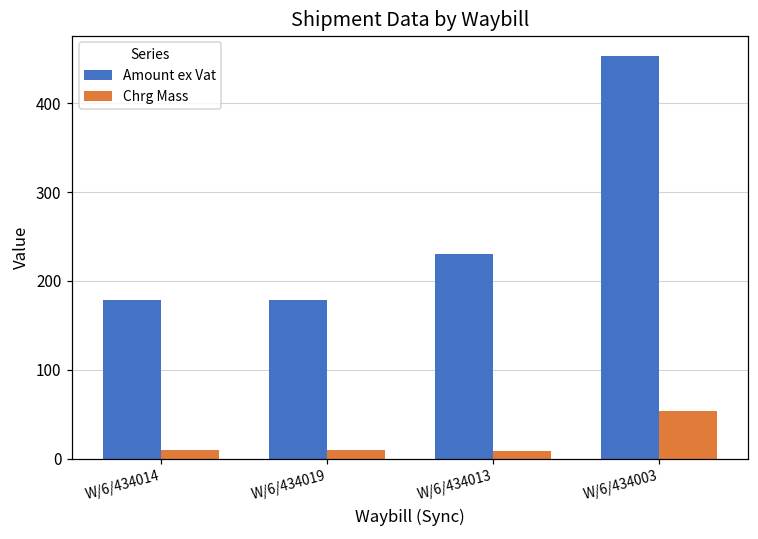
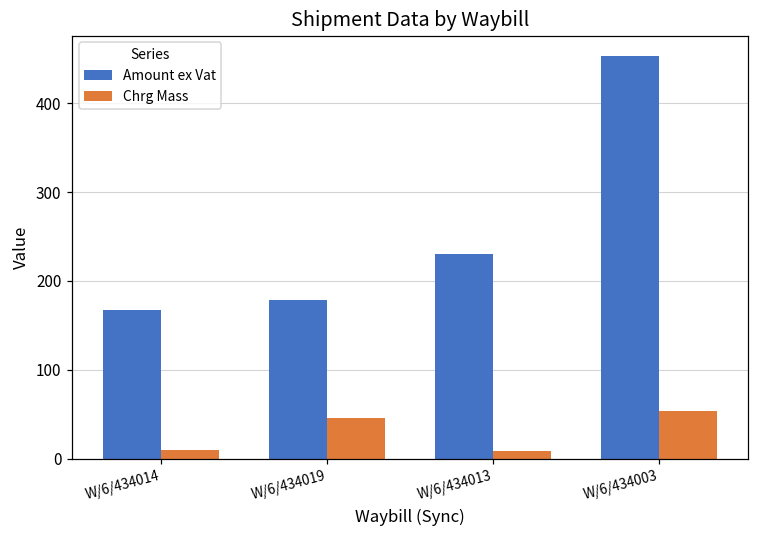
  {
    "Amount ex Vat": {
-     "W/6/434014": 180,
+     "W/6/434014": 170,
      "W/6/434019": 180,
      "W/6/434013": 230,
      "W/6/434003": 450
    },
    "Chrg Mass": {
      "W/6/434014": 10,
-     "W/6/434019": 10,
+     "W/6/434019": 50,
      "W/6/434013": 10,
      "W/6/434003": 50
    }
  }
